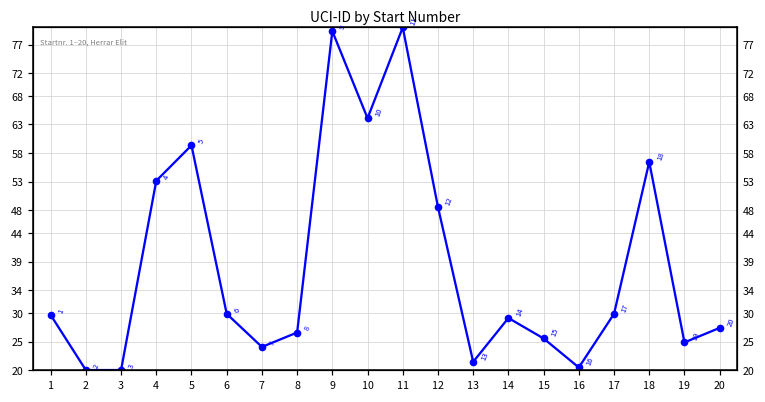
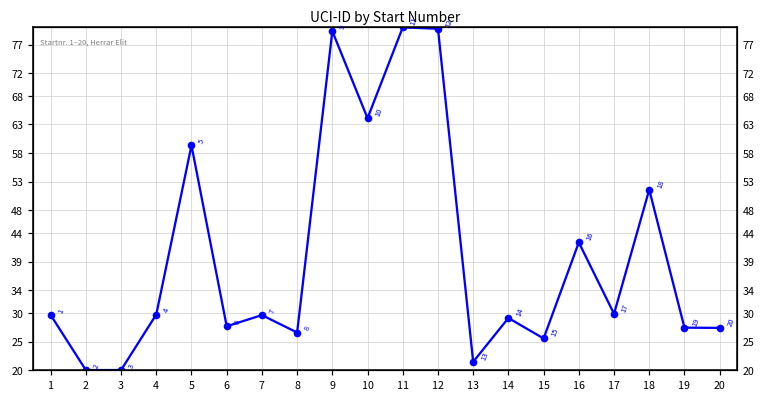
  {
-   "4": 53,
-   "6": 30,
-   "7": 24,
-   "12": 49,
-   "16": 20,
-   "18": 56,
-   "19": 25
+   "4": 30,
+   "6": 28,
+   "7": 30,
+   "12": 80,
+   "16": 42,
+   "18": 52,
+   "19": 27
  }
